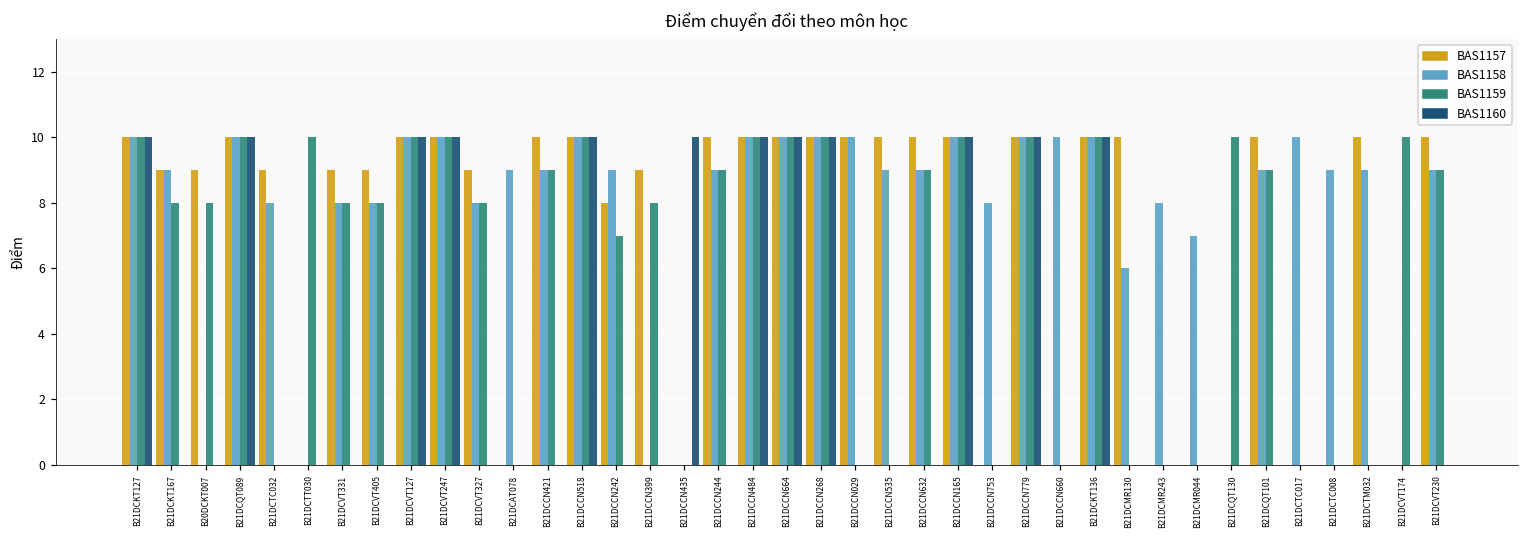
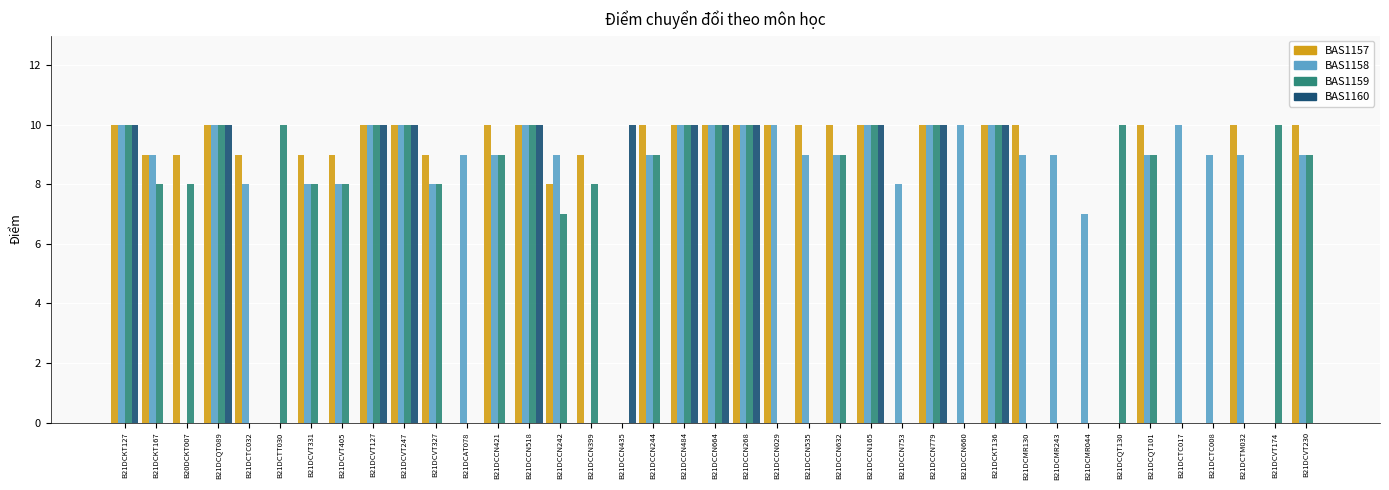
  {
    "BAS1157": {
      "B21DCKT127": 10,
      "B21DCKT167": 9,
      "B20DCKT007": 9,
      "B21DCQT089": 10,
      "B21DCTC032": 9,
      "B21DCTT030": 0,
      "B21DCVT331": 9,
      "B21DCVT405": 9,
      "B21DCVT127": 10,
      "B21DCVT247": 10,
      "B21DCVT327": 9,
      "B21DCAT078": 0,
      "B21DCCN421": 10,
      "B21DCCN518": 10,
      "B21DCCN242": 8,
      "B21DCCN399": 9,
      "B21DCCN435": 0,
      "B21DCCN244": 10,
      "B21DCCN484": 10,
      "B21DCCN664": 10,
      "B21DCCN268": 10,
      "B21DCCN029": 10,
      "B21DCCN535": 10,
      "B21DCCN632": 10,
      "B21DCCN165": 10,
      "B21DCCN753": 0,
      "B21DCCN779": 10,
      "B21DCCN660": 0,
      "B21DCKT136": 10,
      "B21DCMR130": 10,
      "B21DCMR243": 0,
      "B21DCMR044": 0,
      "B21DCQT130": 0,
      "B21DCQT101": 10,
      "B21DCTC017": 0,
      "B21DCTC008": 0,
      "B21DCTM032": 10,
      "B21DCVT174": 0,
      "B21DCVT230": 10
    },
    "BAS1158": {
      "B21DCKT127": 10,
      "B21DCKT167": 9,
      "B20DCKT007": 0,
      "B21DCQT089": 10,
      "B21DCTC032": 8,
      "B21DCTT030": 0,
      "B21DCVT331": 8,
      "B21DCVT405": 8,
      "B21DCVT127": 10,
      "B21DCVT247": 10,
      "B21DCVT327": 8,
      "B21DCAT078": 9,
      "B21DCCN421": 9,
      "B21DCCN518": 10,
      "B21DCCN242": 9,
      "B21DCCN399": 0,
      "B21DCCN435": 0,
      "B21DCCN244": 9,
      "B21DCCN484": 10,
      "B21DCCN664": 10,
      "B21DCCN268": 10,
      "B21DCCN029": 10,
      "B21DCCN535": 9,
      "B21DCCN632": 9,
      "B21DCCN165": 10,
      "B21DCCN753": 8,
      "B21DCCN779": 10,
      "B21DCCN660": 10,
      "B21DCKT136": 10,
-     "B21DCMR130": 6,
-     "B21DCMR243": 8,
+     "B21DCMR130": 9,
+     "B21DCMR243": 9,
      "B21DCMR044": 7,
      "B21DCQT130": 0,
      "B21DCQT101": 9,
      "B21DCTC017": 10,
      "B21DCTC008": 9,
      "B21DCTM032": 9,
      "B21DCVT174": 0,
      "B21DCVT230": 9
    },
    "BAS1159": {
      "B21DCKT127": 10,
      "B21DCKT167": 8,
      "B20DCKT007": 8,
      "B21DCQT089": 10,
      "B21DCTC032": 0,
      "B21DCTT030": 10,
      "B21DCVT331": 8,
      "B21DCVT405": 8,
      "B21DCVT127": 10,
      "B21DCVT247": 10,
      "B21DCVT327": 8,
      "B21DCAT078": 0,
      "B21DCCN421": 9,
      "B21DCCN518": 10,
      "B21DCCN242": 7,
      "B21DCCN399": 8,
      "B21DCCN435": 0,
      "B21DCCN244": 9,
      "B21DCCN484": 10,
      "B21DCCN664": 10,
      "B21DCCN268": 10,
      "B21DCCN029": 0,
      "B21DCCN535": 0,
      "B21DCCN632": 9,
      "B21DCCN165": 10,
      "B21DCCN753": 0,
      "B21DCCN779": 10,
      "B21DCCN660": 0,
      "B21DCKT136": 10,
      "B21DCMR130": 0,
      "B21DCMR243": 0,
      "B21DCMR044": 0,
      "B21DCQT130": 10,
      "B21DCQT101": 9,
      "B21DCTC017": 0,
      "B21DCTC008": 0,
      "B21DCTM032": 0,
      "B21DCVT174": 10,
      "B21DCVT230": 9
    },
    "BAS1160": {
      "B21DCKT127": 10,
      "B21DCKT167": 0,
      "B20DCKT007": 0,
      "B21DCQT089": 10,
      "B21DCTC032": 0,
      "B21DCTT030": 0,
      "B21DCVT331": 0,
      "B21DCVT405": 0,
      "B21DCVT127": 10,
      "B21DCVT247": 10,
      "B21DCVT327": 0,
      "B21DCAT078": 0,
      "B21DCCN421": 0,
      "B21DCCN518": 10,
      "B21DCCN242": 0,
      "B21DCCN399": 0,
      "B21DCCN435": 10,
      "B21DCCN244": 0,
      "B21DCCN484": 10,
      "B21DCCN664": 10,
      "B21DCCN268": 10,
      "B21DCCN029": 0,
      "B21DCCN535": 0,
      "B21DCCN632": 0,
      "B21DCCN165": 10,
      "B21DCCN753": 0,
      "B21DCCN779": 10,
      "B21DCCN660": 0,
      "B21DCKT136": 10,
      "B21DCMR130": 0,
      "B21DCMR243": 0,
      "B21DCMR044": 0,
      "B21DCQT130": 0,
      "B21DCQT101": 0,
      "B21DCTC017": 0,
      "B21DCTC008": 0,
      "B21DCTM032": 0,
      "B21DCVT174": 0,
      "B21DCVT230": 0
    }
  }
